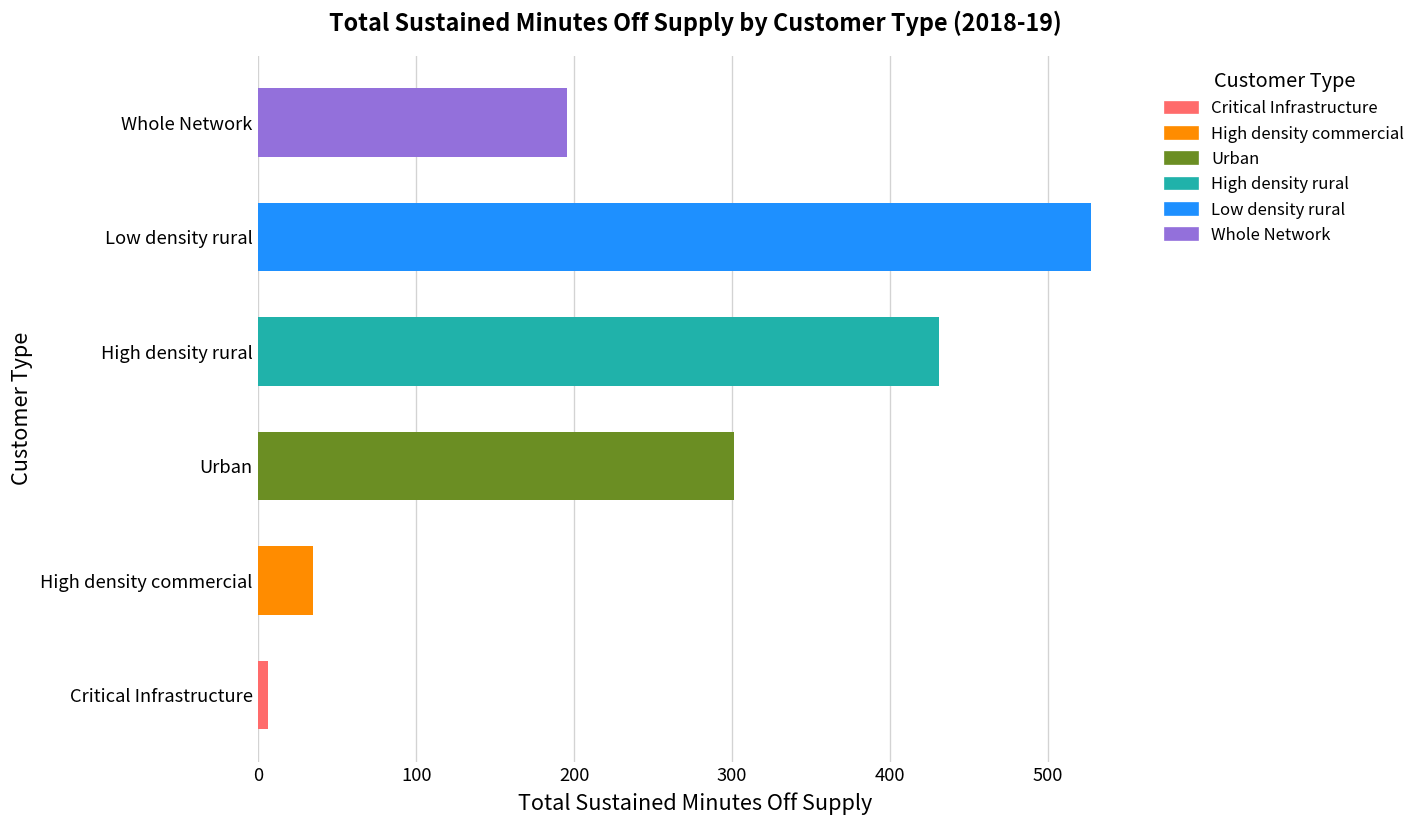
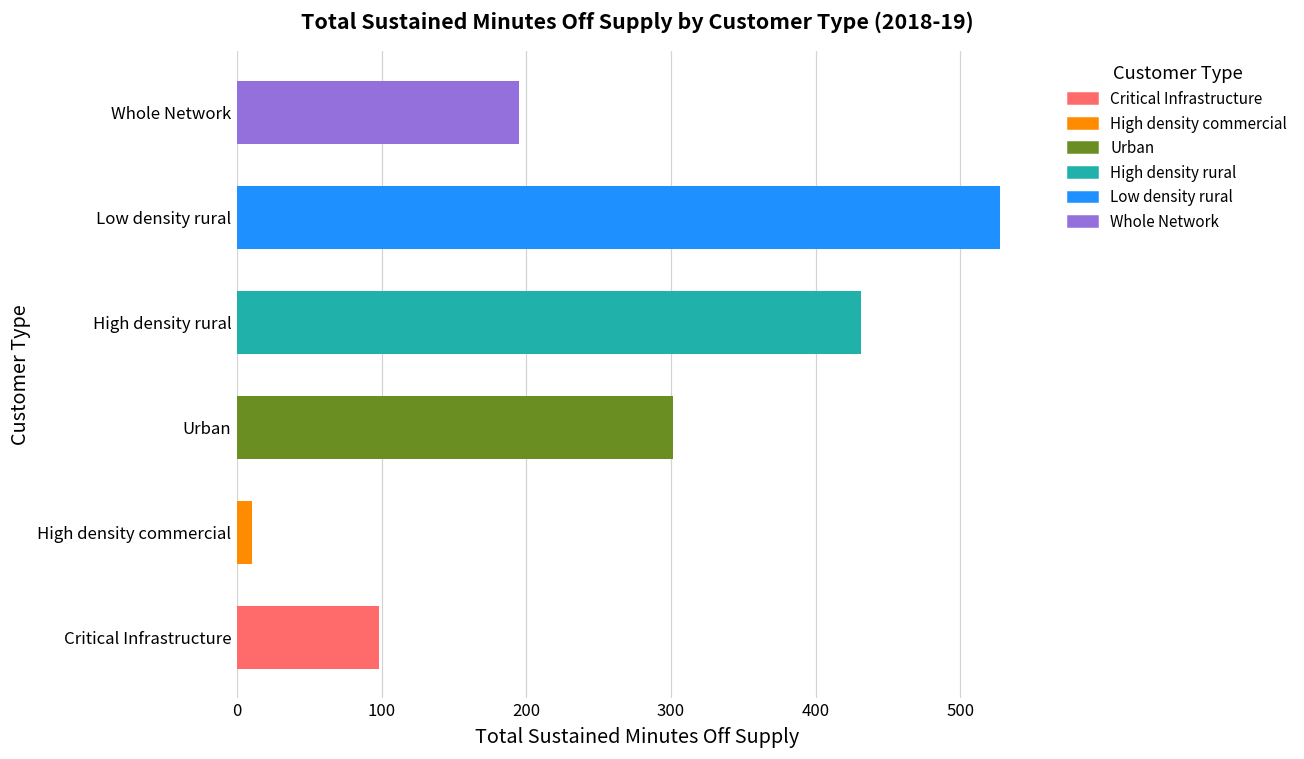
  {
    "Whole Network": 195,
    "Low density rural": 527,
    "High density rural": 431,
    "Urban": 301,
-   "High density commercial": 35,
-   "Critical Infrastructure": 6
+   "High density commercial": 11,
+   "Critical Infrastructure": 98
  }
